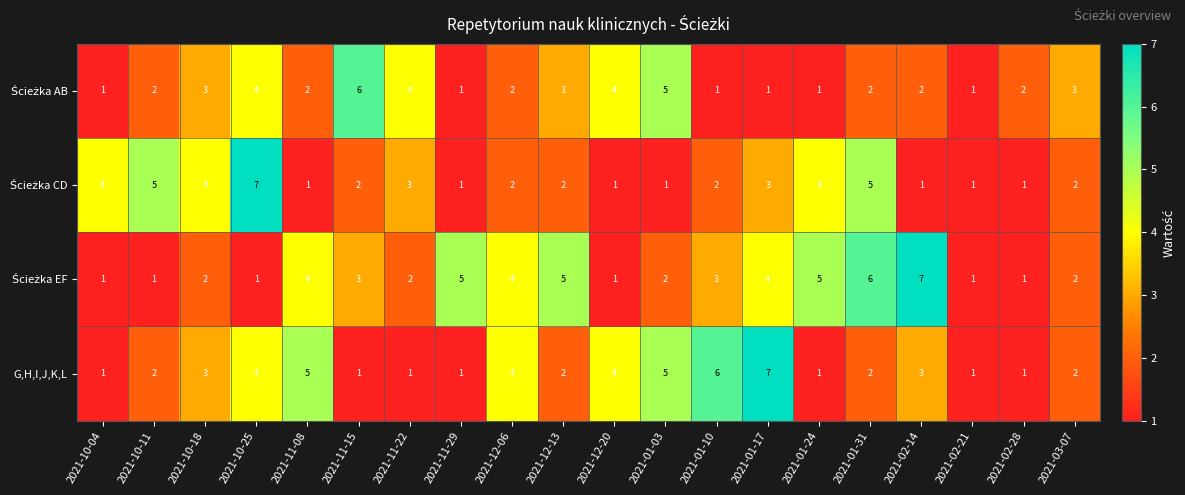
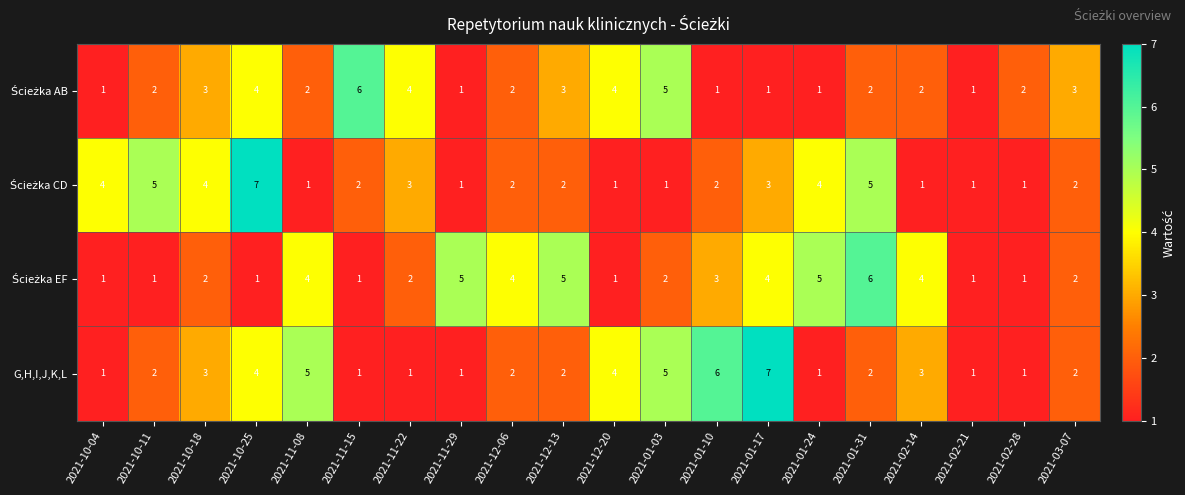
  {
    "Ścieżka AB": {
      "2021-10-04": 1,
      "2021-10-11": 2,
      "2021-10-18": 3,
      "2021-10-25": 4,
      "2021-11-08": 2,
      "2021-11-15": 6,
      "2021-11-22": 4,
      "2021-11-29": 1,
      "2021-12-06": 2,
      "2021-12-13": 3,
      "2021-12-20": 4,
      "2021-01-03": 5,
      "2021-01-10": 1,
      "2021-01-17": 1,
      "2021-01-24": 1,
      "2021-01-31": 2,
      "2021-02-14": 2,
      "2021-02-21": 1,
      "2021-02-28": 2,
      "2021-03-07": 3
    },
    "Ścieżka CD": {
      "2021-10-04": 4,
      "2021-10-11": 5,
      "2021-10-18": 4,
      "2021-10-25": 7,
      "2021-11-08": 1,
      "2021-11-15": 2,
      "2021-11-22": 3,
      "2021-11-29": 1,
      "2021-12-06": 2,
      "2021-12-13": 2,
      "2021-12-20": 1,
      "2021-01-03": 1,
      "2021-01-10": 2,
      "2021-01-17": 3,
      "2021-01-24": 4,
      "2021-01-31": 5,
      "2021-02-14": 1,
      "2021-02-21": 1,
      "2021-02-28": 1,
      "2021-03-07": 2
    },
    "Ścieżka EF": {
      "2021-10-04": 1,
      "2021-10-11": 1,
      "2021-10-18": 2,
      "2021-10-25": 1,
      "2021-11-08": 4,
-     "2021-11-15": 3,
+     "2021-11-15": 1,
      "2021-11-22": 2,
      "2021-11-29": 5,
      "2021-12-06": 4,
      "2021-12-13": 5,
      "2021-12-20": 1,
      "2021-01-03": 2,
      "2021-01-10": 3,
      "2021-01-17": 4,
      "2021-01-24": 5,
      "2021-01-31": 6,
-     "2021-02-14": 7,
+     "2021-02-14": 4,
      "2021-02-21": 1,
      "2021-02-28": 1,
      "2021-03-07": 2
    },
    "G,H,I,J,K,L": {
      "2021-10-04": 1,
      "2021-10-11": 2,
      "2021-10-18": 3,
      "2021-10-25": 4,
      "2021-11-08": 5,
      "2021-11-15": 1,
      "2021-11-22": 1,
      "2021-11-29": 1,
-     "2021-12-06": 4,
+     "2021-12-06": 2,
      "2021-12-13": 2,
      "2021-12-20": 4,
      "2021-01-03": 5,
      "2021-01-10": 6,
      "2021-01-17": 7,
      "2021-01-24": 1,
      "2021-01-31": 2,
      "2021-02-14": 3,
      "2021-02-21": 1,
      "2021-02-28": 1,
      "2021-03-07": 2
    }
  }
